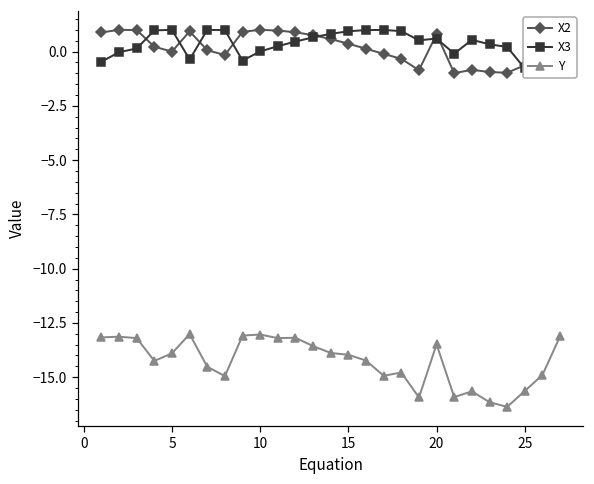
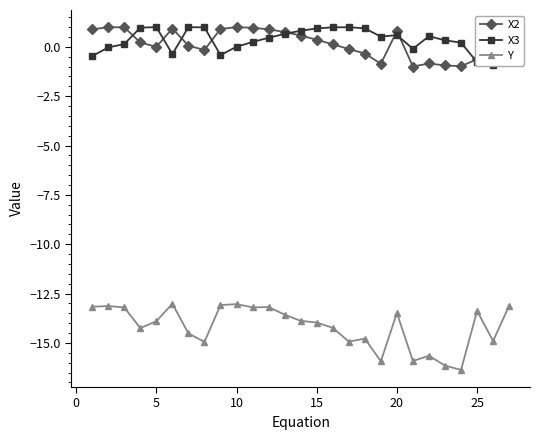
  {
    "Y": {
      "5": -13.9,
      "10": -13.0,
      "15": -14.0,
      "20": -13.5,
-     "25": -15.6
+     "25": -13.4
    }
  }
